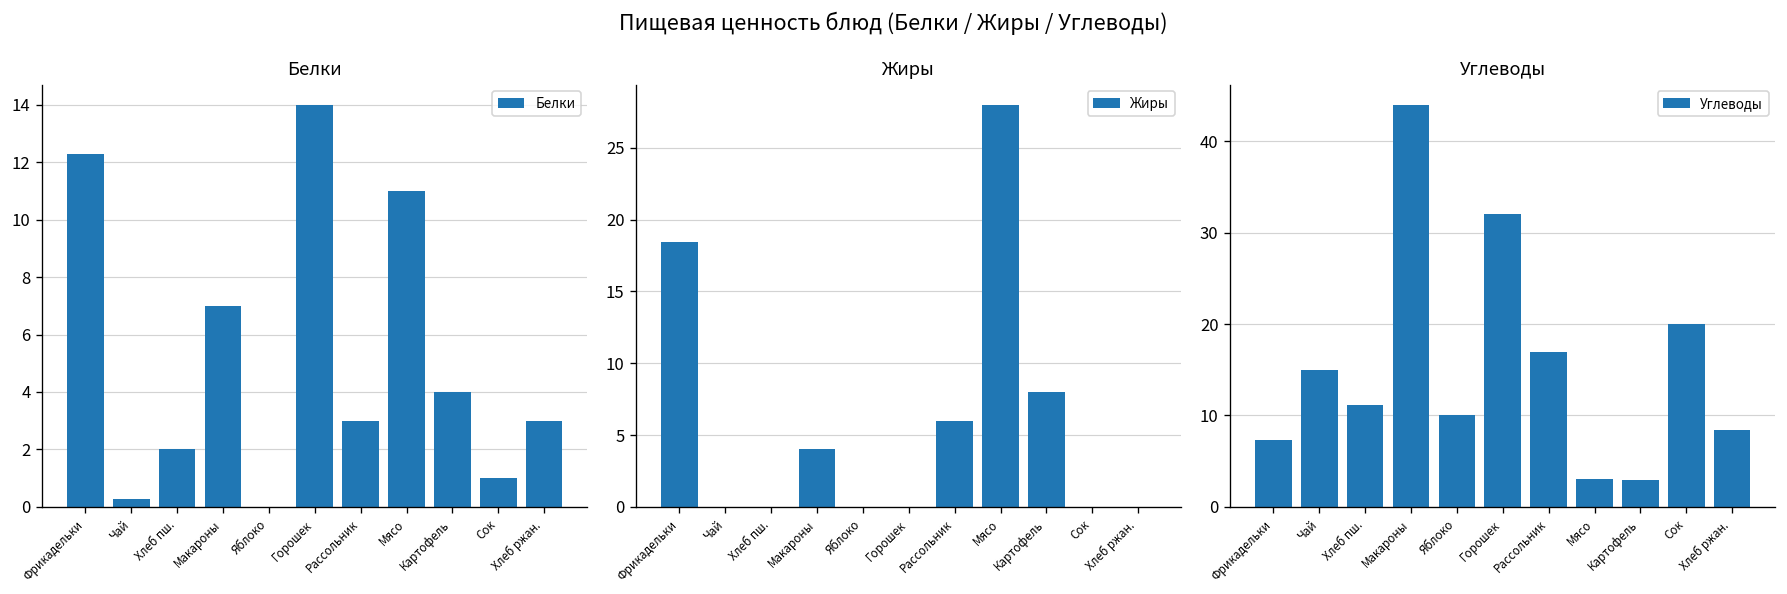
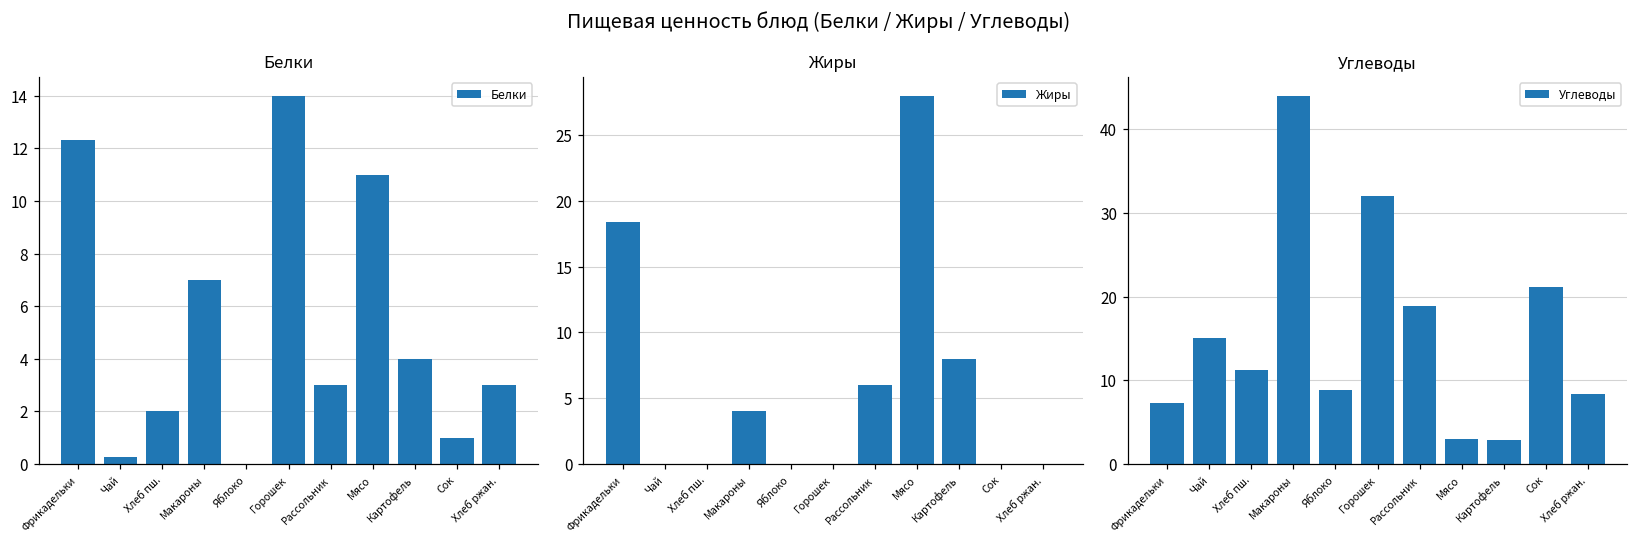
  {
    "Белки": {
      "Фрикадельки": 12.3,
      "Чай": 0.3,
      "Хлеб пш.": 2.0,
      "Макароны": 7.0,
      "Яблоко": 0.0,
      "Горошек": 14.0,
      "Рассольник": 3.0,
      "Мясо": 11.0,
      "Картофель": 4.0,
      "Сок": 1.0,
      "Хлеб ржан.": 3.0
    },
    "Жиры": {
      "Фрикадельки": 18.4,
      "Чай": 0.0,
      "Хлеб пш.": 0.0,
      "Макароны": 4.0,
      "Яблоко": 0.0,
      "Горошек": 0.0,
      "Рассольник": 6.0,
      "Мясо": 28.0,
      "Картофель": 8.0,
      "Сок": 0.0,
      "Хлеб ржан.": 0.0
    },
    "Углеводы": {
      "Фрикадельки": 7,
      "Чай": 15,
      "Хлеб пш.": 11,
      "Макароны": 44,
-     "Яблоко": 10,
+     "Яблоко": 9,
      "Горошек": 32,
-     "Рассольник": 17,
+     "Рассольник": 19,
      "Мясо": 3,
      "Картофель": 3,
-     "Сок": 20,
+     "Сок": 21,
      "Хлеб ржан.": 8
    }
  }
